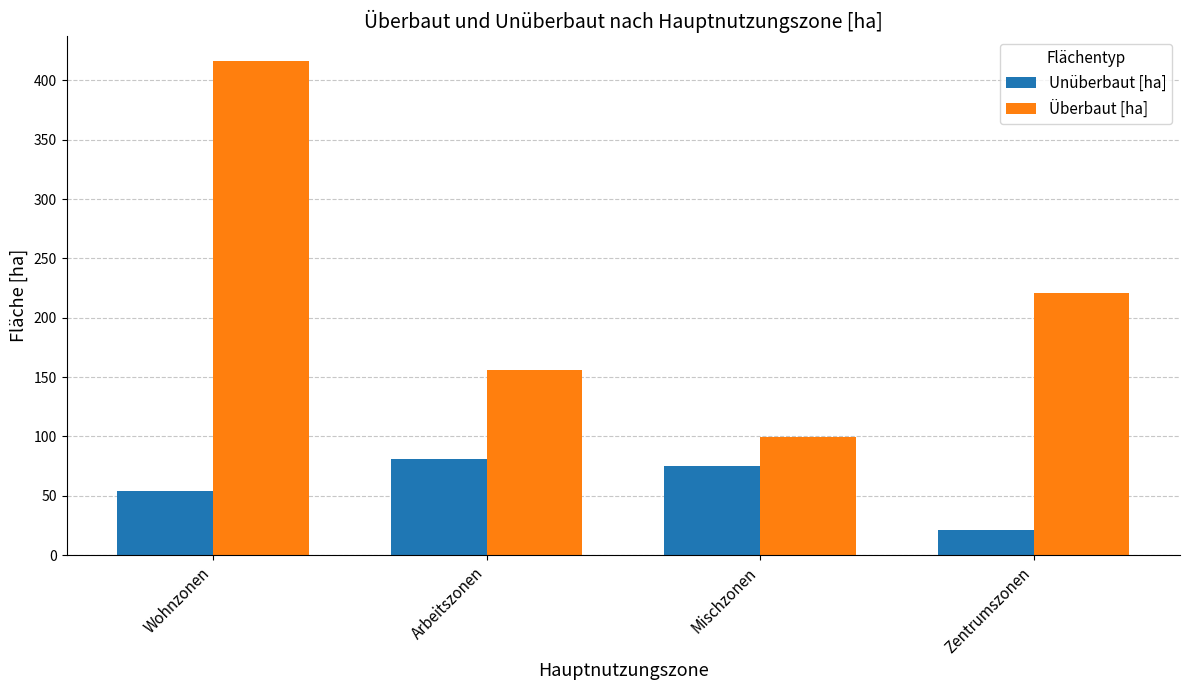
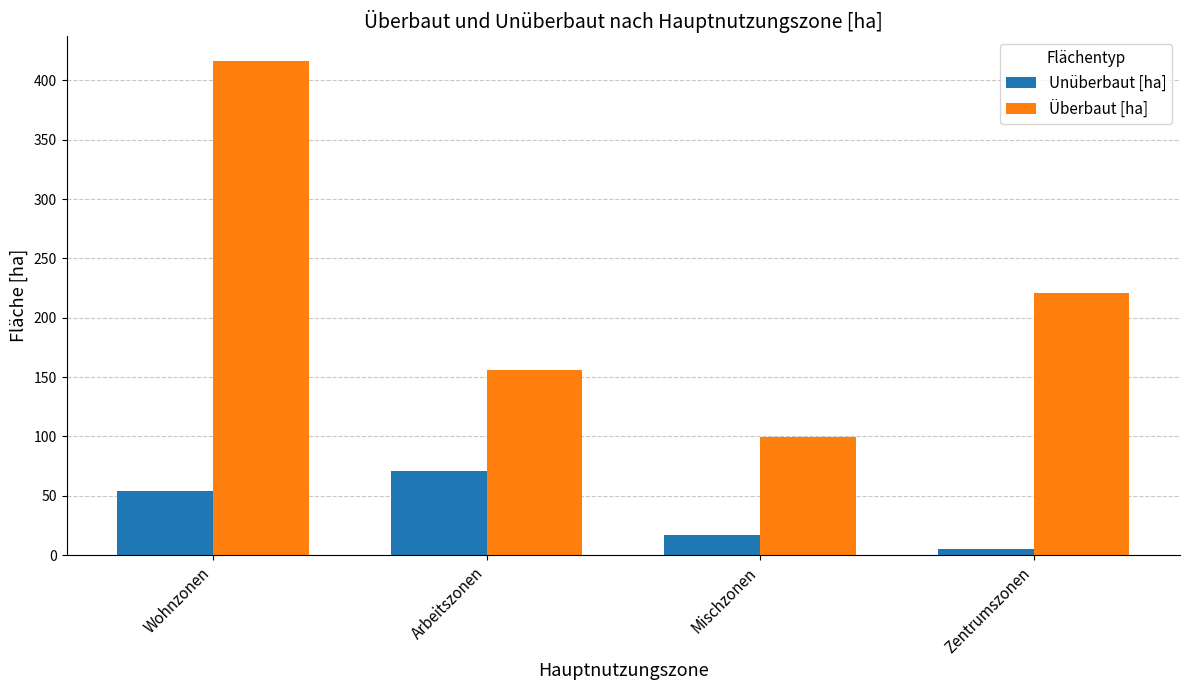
  {
    "Unüberbaut [ha]": {
      "Wohnzonen": 54,
-     "Arbeitszonen": 81,
-     "Mischzonen": 75,
-     "Zentrumszonen": 21
+     "Arbeitszonen": 71,
+     "Mischzonen": 17,
+     "Zentrumszonen": 5
    },
    "Überbaut [ha]": {
      "Wohnzonen": 416,
      "Arbeitszonen": 156,
      "Mischzonen": 100,
      "Zentrumszonen": 221
    }
  }
